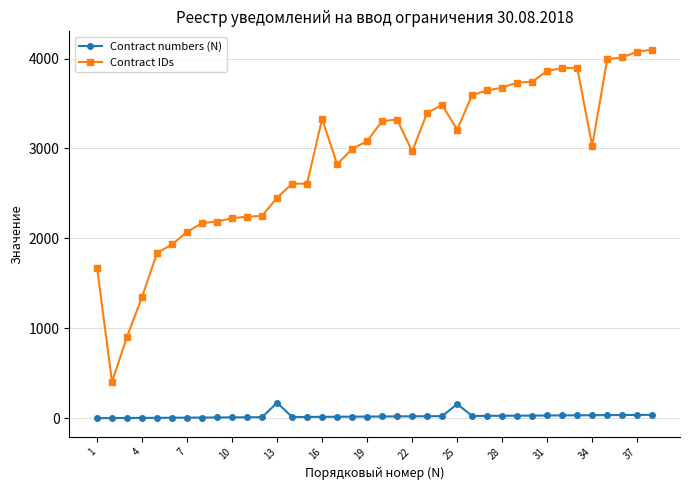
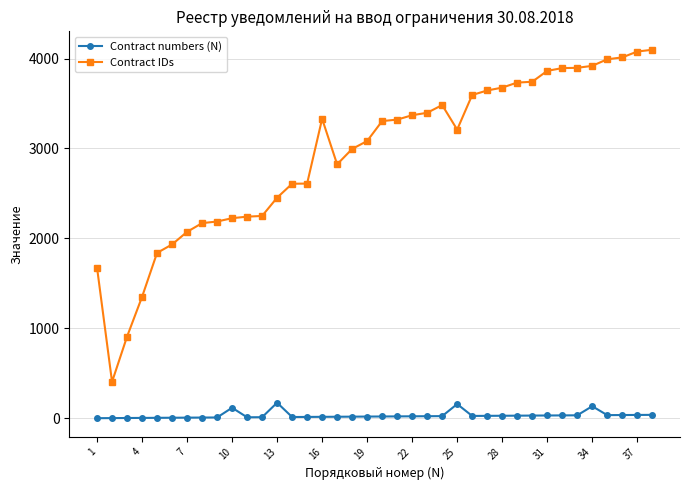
  {
    "Contract numbers (N)": {
      "1": 0,
      "4": 0,
      "7": 0,
-     "10": 0,
+     "10": 100,
      "13": 200,
      "16": 0,
      "19": 0,
      "22": 0,
      "25": 200,
      "28": 0,
      "31": 0,
-     "34": 0,
+     "34": 100,
      "37": 0
    },
    "Contract IDs": {
      "1": 1700,
      "4": 1400,
      "7": 2100,
      "10": 2200,
      "13": 2500,
      "16": 3300,
      "19": 3100,
-     "22": 3000,
+     "22": 3400,
      "25": 3200,
      "28": 3700,
      "31": 3900,
-     "34": 3000,
+     "34": 3900,
      "37": 4100
    }
  }
